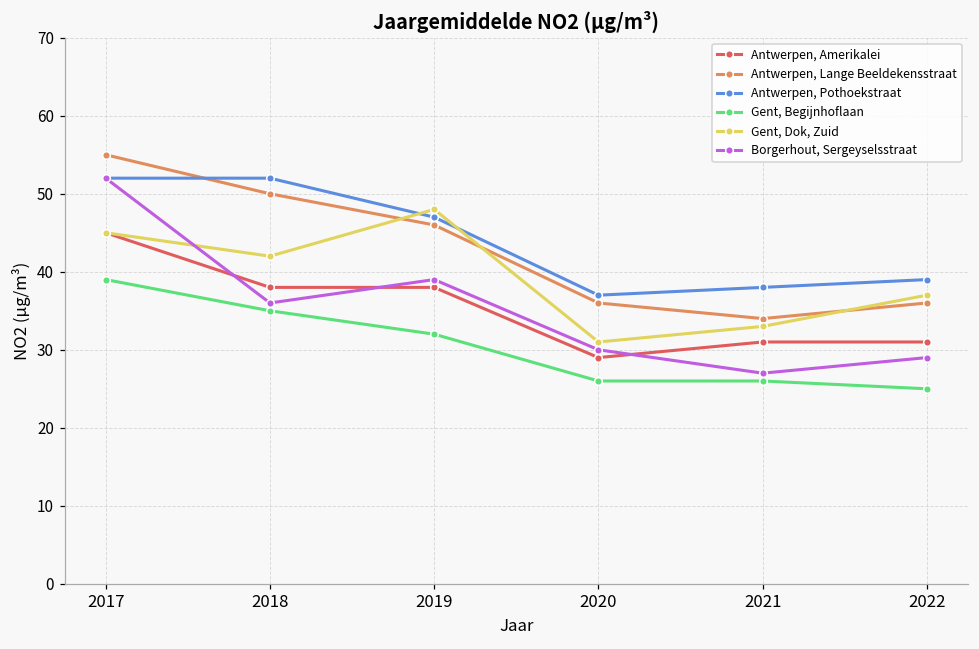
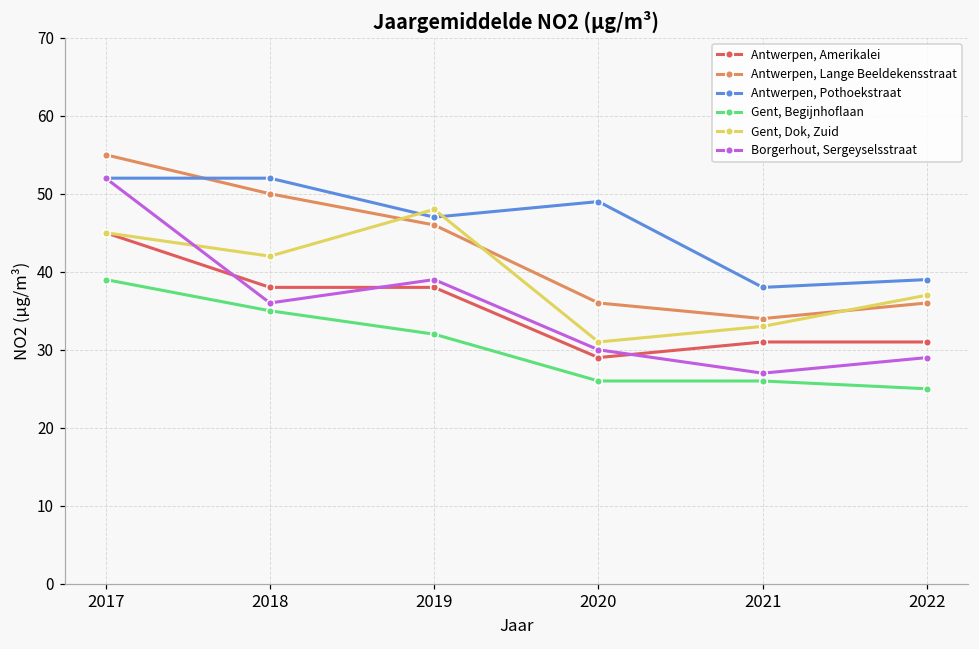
  {
    "Antwerpen, Pothoekstraat": {
      "2018": 52,
      "2019": 47,
-     "2020": 37,
+     "2020": 49,
      "2021": 38,
      "2022": 39
    },
    "Gent, Begijnhoflaan": {
      "2017": 39,
      "2018": 35,
      "2019": 32,
      "2020": 26,
      "2021": 26,
      "2022": 25
    },
    "Gent, Dok, Zuid": {
      "2018": 42,
      "2019": 48,
      "2020": 31,
      "2021": 33,
      "2022": 37
    },
    "Borgerhout, Sergeyselsstraat": {
      "2018": 36,
      "2019": 39,
      "2020": 30,
      "2021": 27,
      "2022": 29
    }
  }
